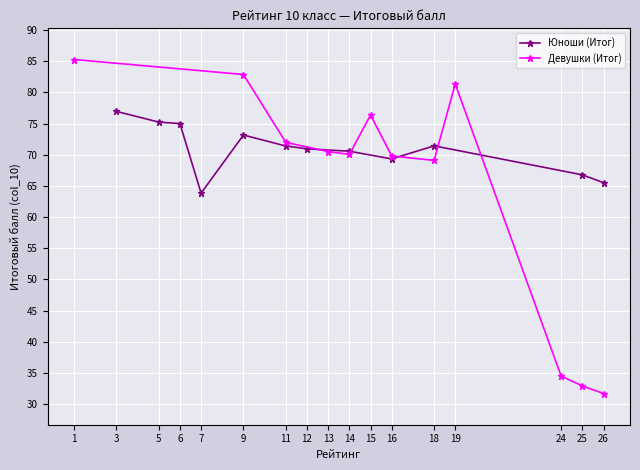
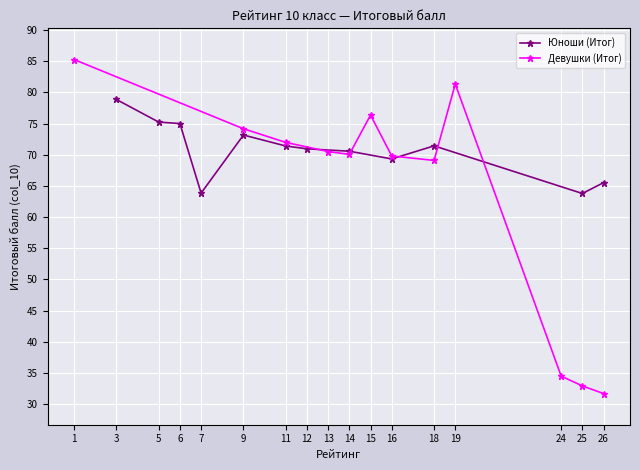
  {
    "Юноши (Итог)": {
-     "3": 77,
+     "3": 79,
      "5": 75,
      "6": 75,
      "7": 64,
      "9": 73,
      "11": 71,
      "12": 71,
      "14": 71,
      "16": 69,
      "18": 71,
-     "25": 67,
+     "25": 64,
      "26": 66
    },
    "Девушки (Итог)": {
      "1": 85,
-     "9": 83,
+     "9": 74,
      "11": 72,
      "13": 71,
      "14": 70,
      "15": 76,
      "16": 70,
      "18": 69,
      "19": 81,
      "24": 35,
      "25": 33,
      "26": 32
    }
  }
